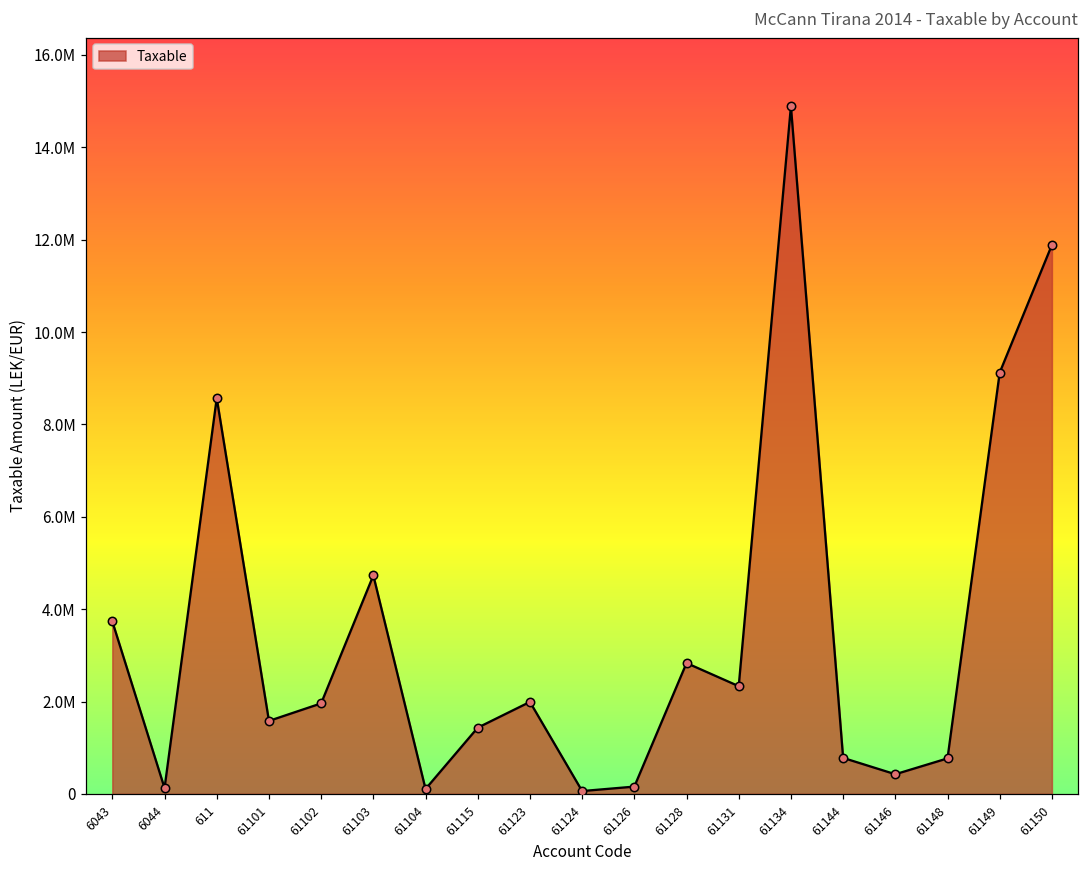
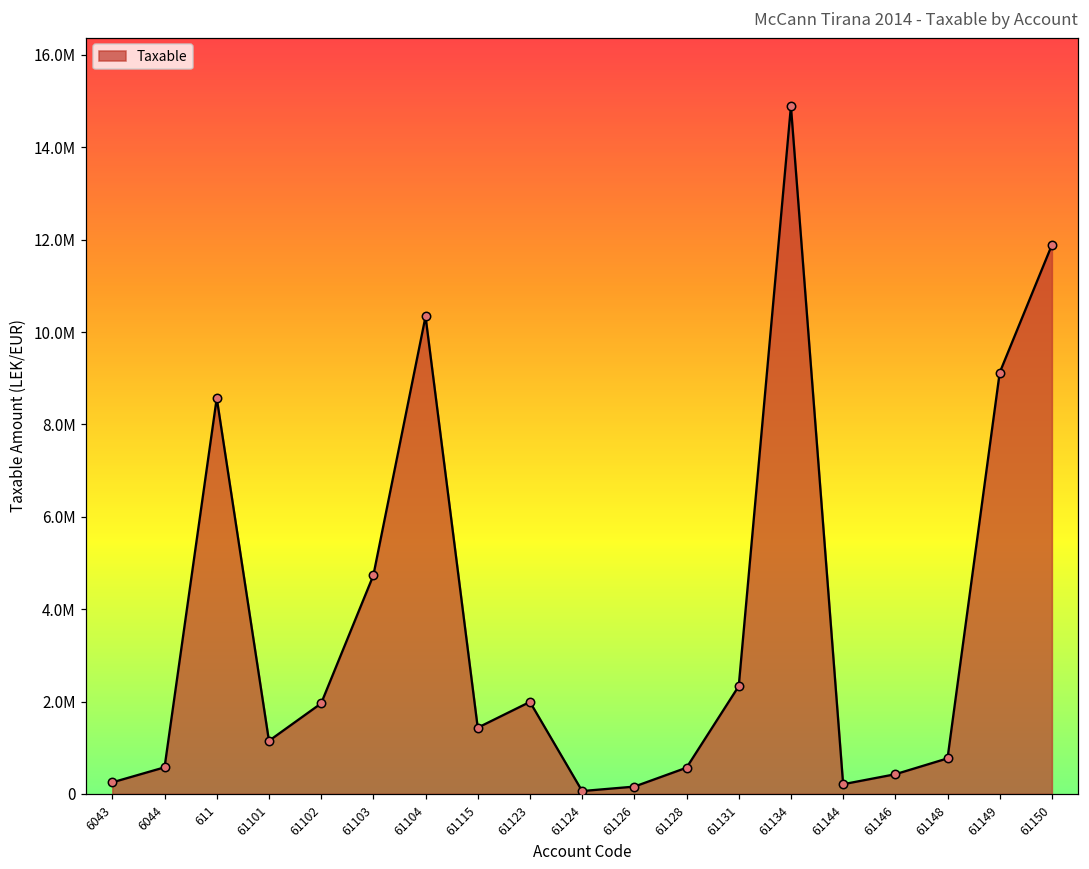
  {
-   "6043": 3700000,
-   "6044": 100000,
+   "6043": 300000,
+   "6044": 600000,
    "611": 8600000,
-   "61101": 1600000,
+   "61101": 1100000,
    "61102": 2000000,
    "61103": 4700000,
-   "61104": 100000,
+   "61104": 10300000,
    "61115": 1400000,
    "61123": 2000000,
    "61124": 100000,
    "61126": 200000,
-   "61128": 2800000,
+   "61128": 600000,
    "61131": 2300000,
    "61134": 14900000,
-   "61144": 800000,
+   "61144": 200000,
    "61146": 400000,
    "61148": 800000,
    "61149": 9100000,
    "61150": 11900000
  }
